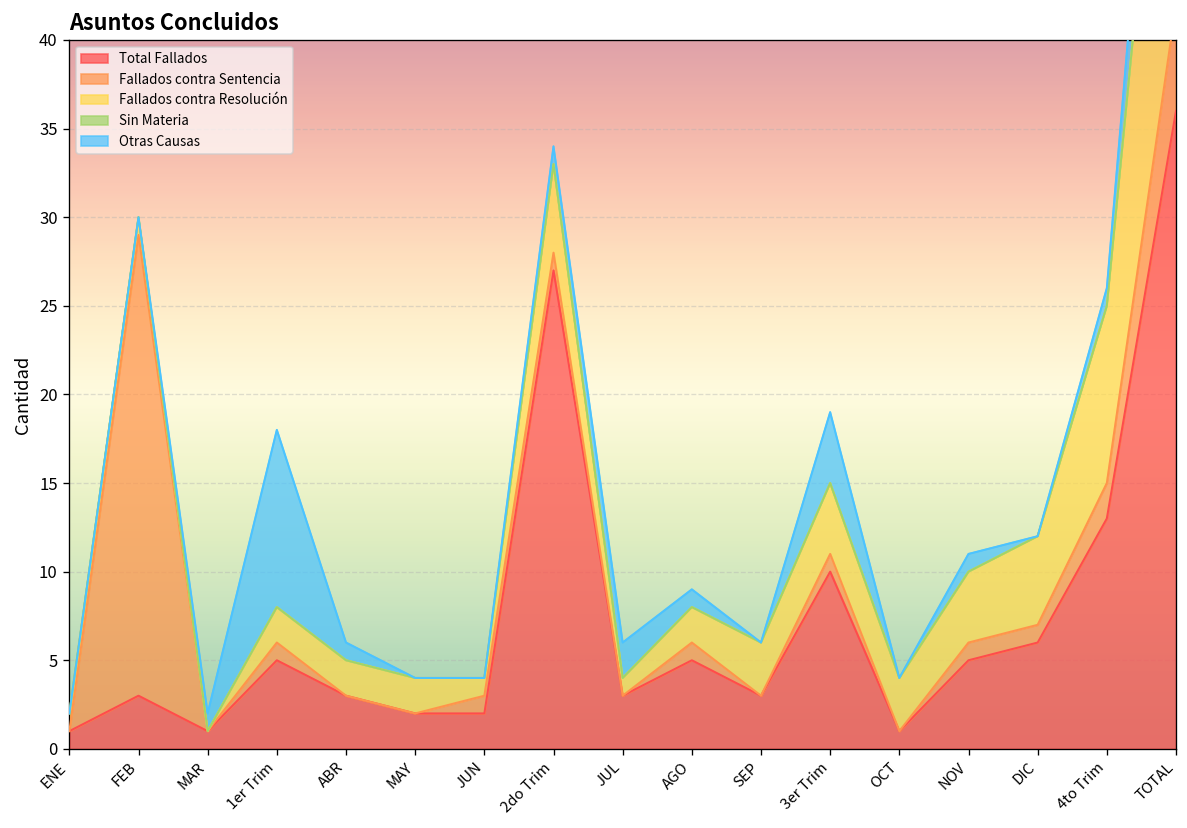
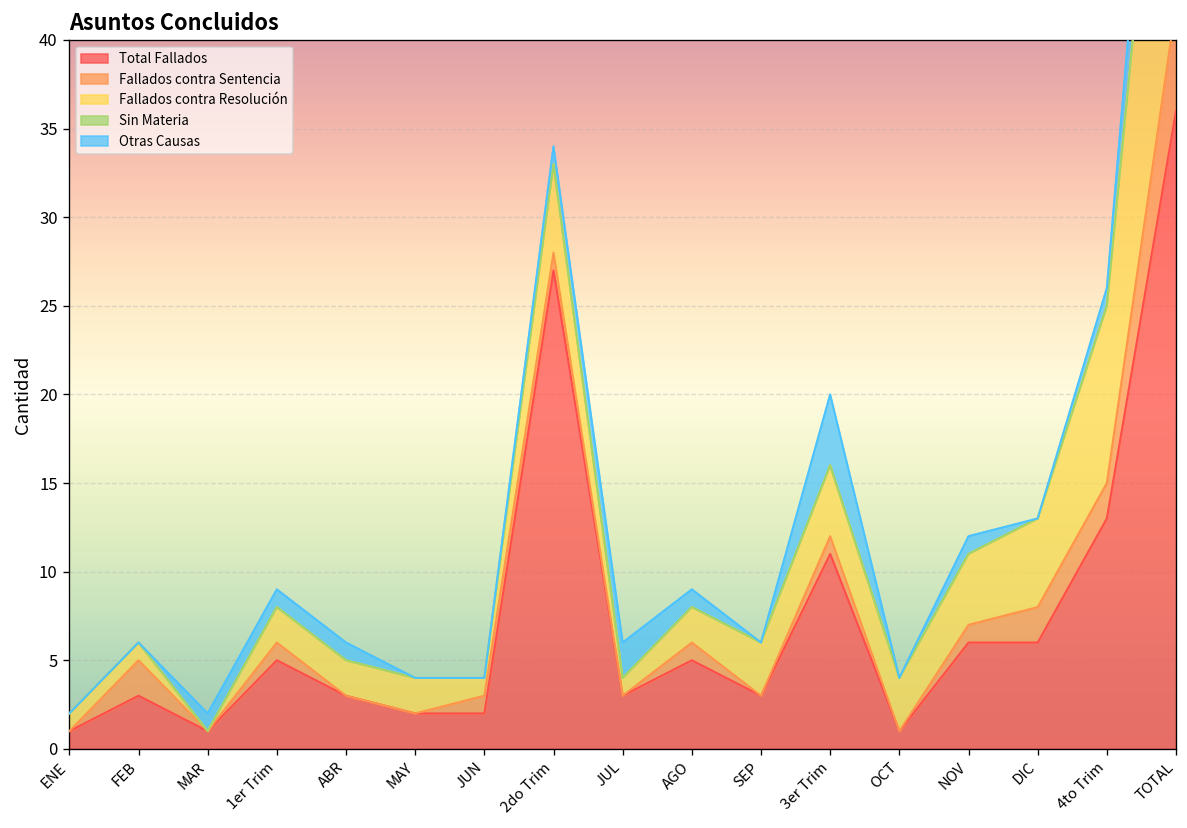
  {
    "Total Fallados": {
      "FEB": 3,
      "1er Trim": 5,
      "JUN": 2,
      "2do Trim": 27,
      "AGO": 5,
-     "3er Trim": 10,
-     "NOV": 5,
+     "3er Trim": 11,
+     "NOV": 6,
      "DIC": 6,
      "4to Trim": 13,
      "TOTAL": 36
    },
    "Fallados contra Sentencia": {
-     "FEB": 26,
+     "FEB": 2,
      "1er Trim": 1,
      "JUN": 1,
      "2do Trim": 1,
      "AGO": 1,
      "3er Trim": 1,
      "NOV": 1,
-     "DIC": 1,
+     "DIC": 2,
      "4to Trim": 2
    },
    "Otras Causas": {
      "MAR": 1,
-     "1er Trim": 10,
+     "1er Trim": 1,
      "ABR": 1,
      "2do Trim": 1,
      "JUL": 2,
      "AGO": 1,
      "3er Trim": 4,
      "NOV": 1,
      "4to Trim": 1
    }
  }
